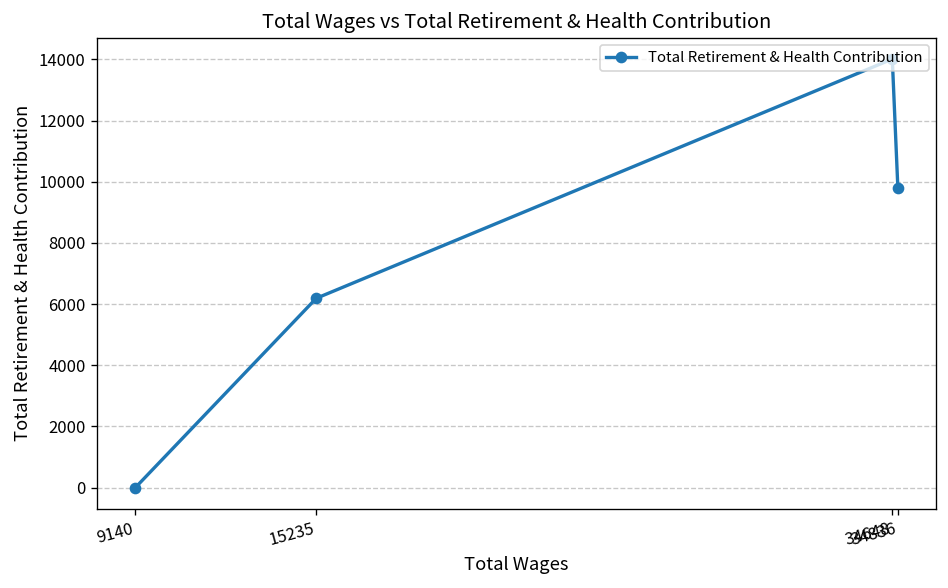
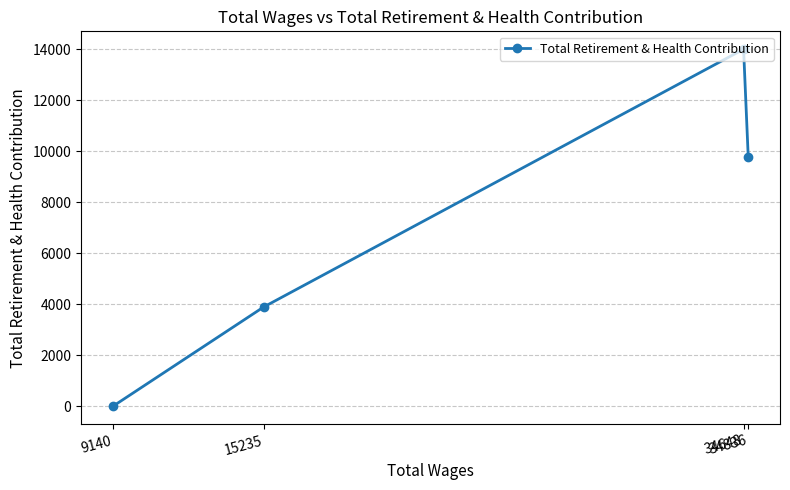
  {
    "9140": 0,
-   "15235": 6200,
+   "15235": 3900,
    "34836": 9800
  }
